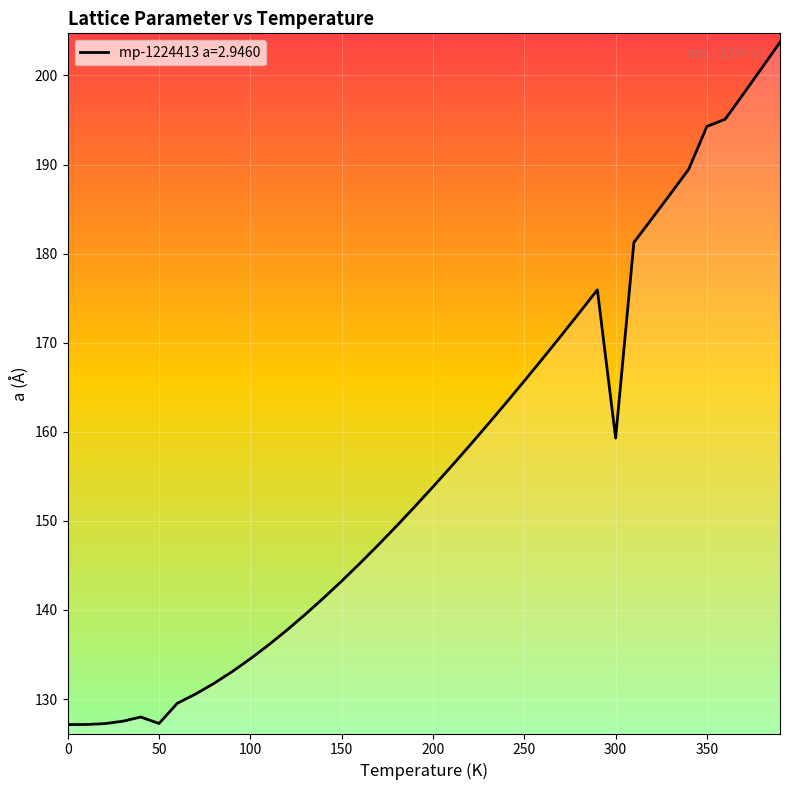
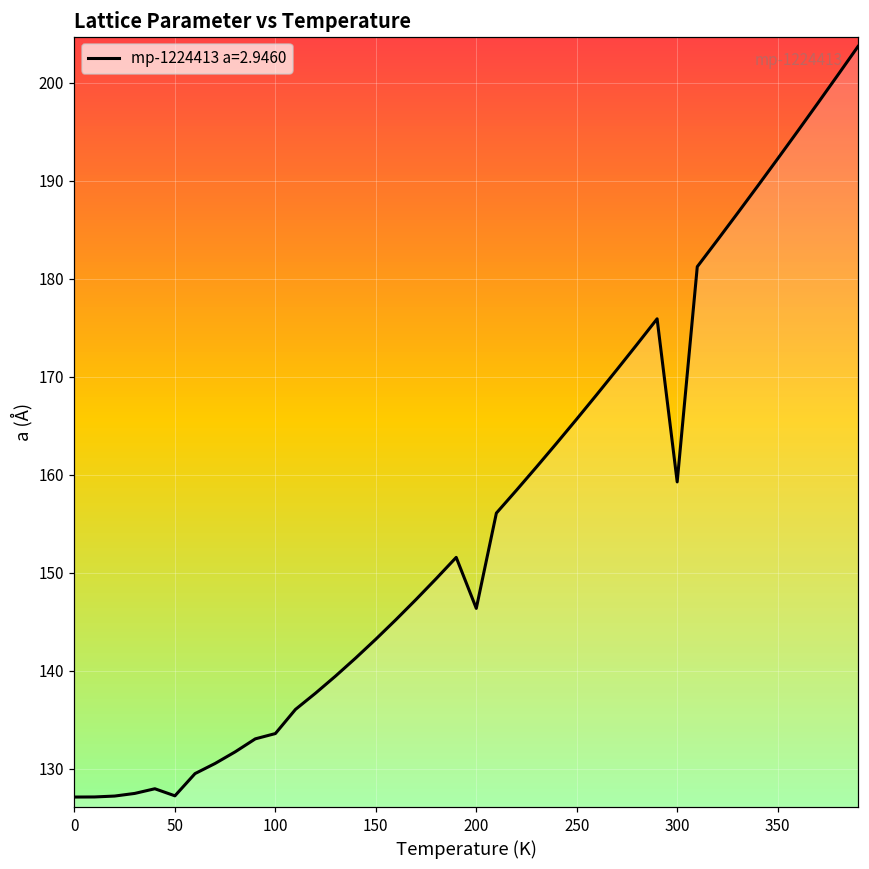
  {
    "0": 127,
    "50": 127,
-   "100": 135,
+   "100": 134,
    "150": 143,
-   "200": 154,
+   "200": 146,
    "250": 166,
    "300": 159,
-   "350": 194
+   "350": 192
  }
